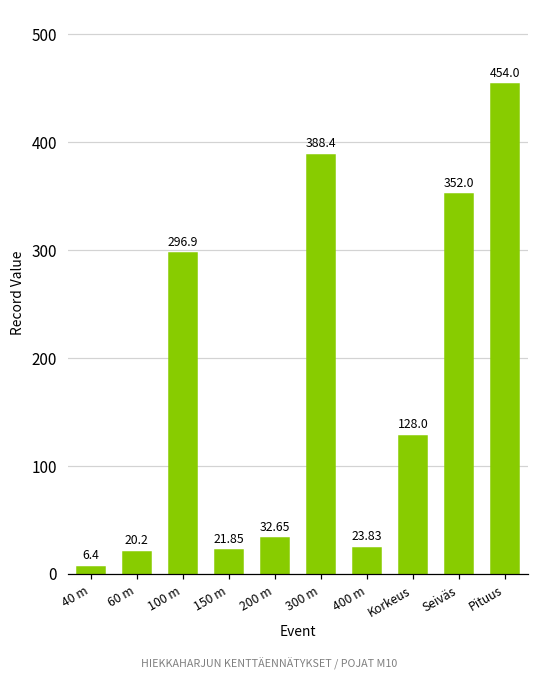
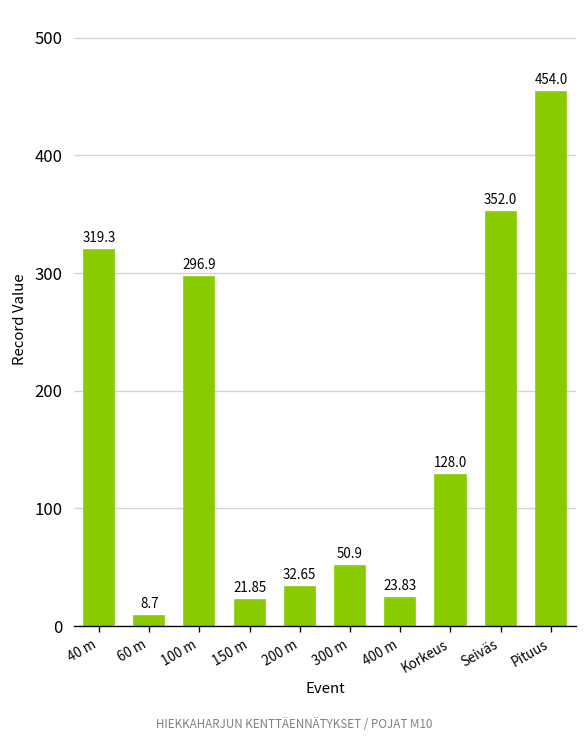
  {
-   "40 m": 6.4,
-   "60 m": 20.2,
+   "40 m": 319.3,
+   "60 m": 8.7,
    "100 m": 296.9,
    "150 m": 21.85,
    "200 m": 32.65,
-   "300 m": 388.4,
+   "300 m": 50.9,
    "400 m": 23.83,
    "Korkeus": 128.0,
    "Seiväs": 352.0,
    "Pituus": 454.0
  }
